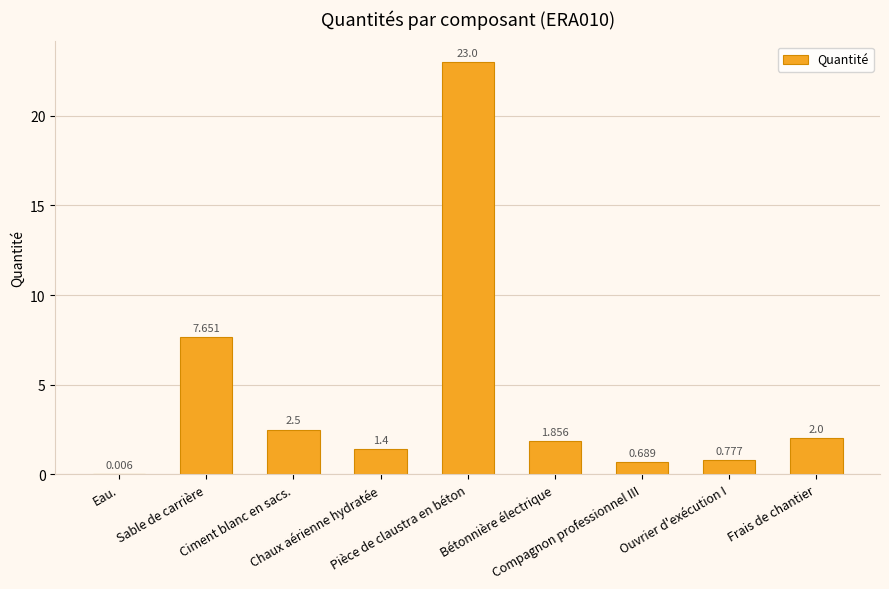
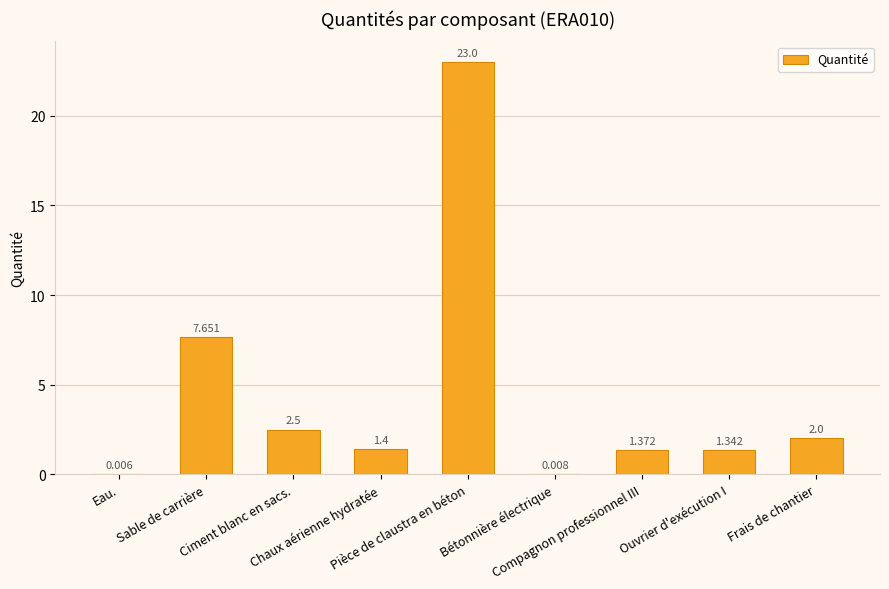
  {
    "Eau.": 0.006,
    "Sable de carrière": 7.651,
    "Ciment blanc en sacs.": 2.5,
    "Chaux aérienne hydratée": 1.4,
    "Pièce de claustra en béton": 23.0,
-   "Bétonnière électrique": 1.856,
-   "Compagnon professionnel III": 0.689,
-   "Ouvrier d'exécution I": 0.777,
+   "Bétonnière électrique": 0.008,
+   "Compagnon professionnel III": 1.372,
+   "Ouvrier d'exécution I": 1.342,
    "Frais de chantier": 2.0
  }
